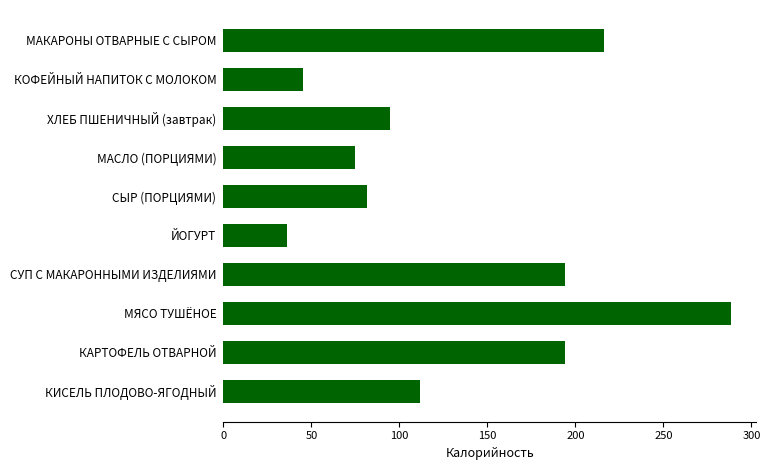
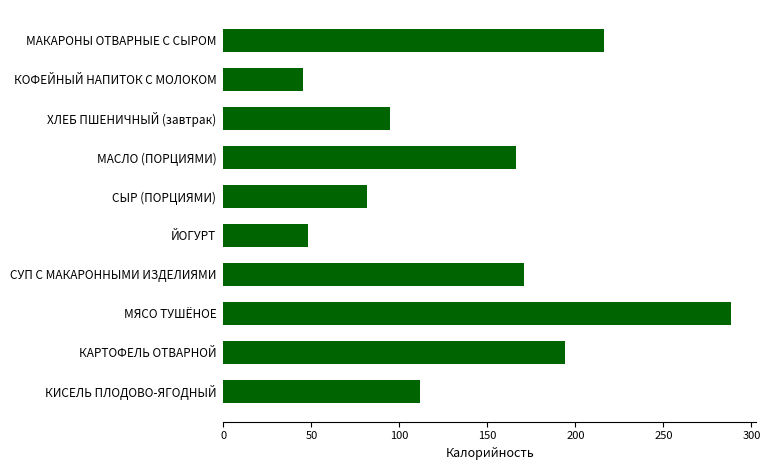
  {
    "МАКАРОНЫ ОТВАРНЫЕ С СЫРОМ": 216,
    "КОФЕЙНЫЙ НАПИТОК С МОЛОКОМ": 45,
    "ХЛЕБ ПШЕНИЧНЫЙ (завтрак)": 95,
-   "МАСЛО (ПОРЦИЯМИ)": 75,
+   "МАСЛО (ПОРЦИЯМИ)": 166,
    "СЫР (ПОРЦИЯМИ)": 82,
-   "ЙОГУРТ": 36,
-   "СУП С МАКАРОННЫМИ ИЗДЕЛИЯМИ": 194,
+   "ЙОГУРТ": 48,
+   "СУП С МАКАРОННЫМИ ИЗДЕЛИЯМИ": 171,
    "МЯСО ТУШЁНОЕ": 288,
    "КАРТОФЕЛЬ ОТВАРНОЙ": 194,
    "КИСЕЛЬ ПЛОДОВО-ЯГОДНЫЙ": 112
  }
